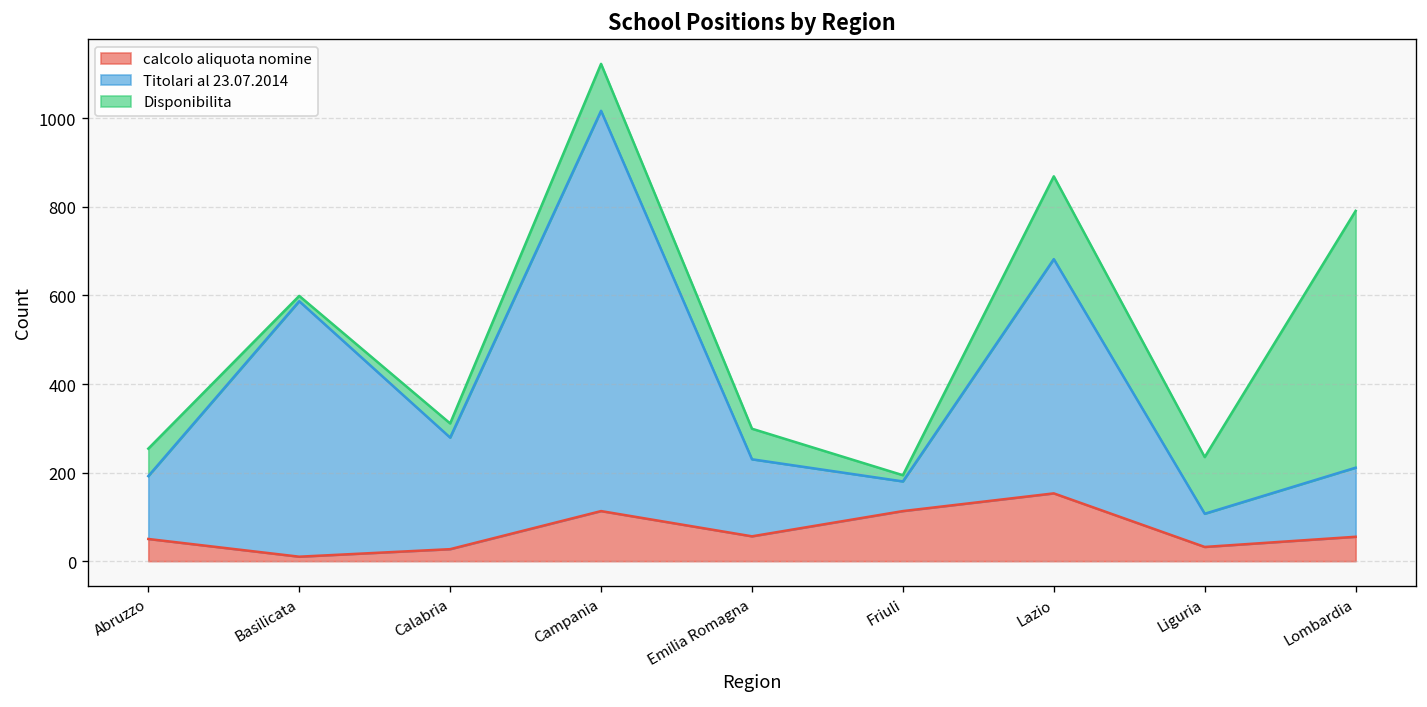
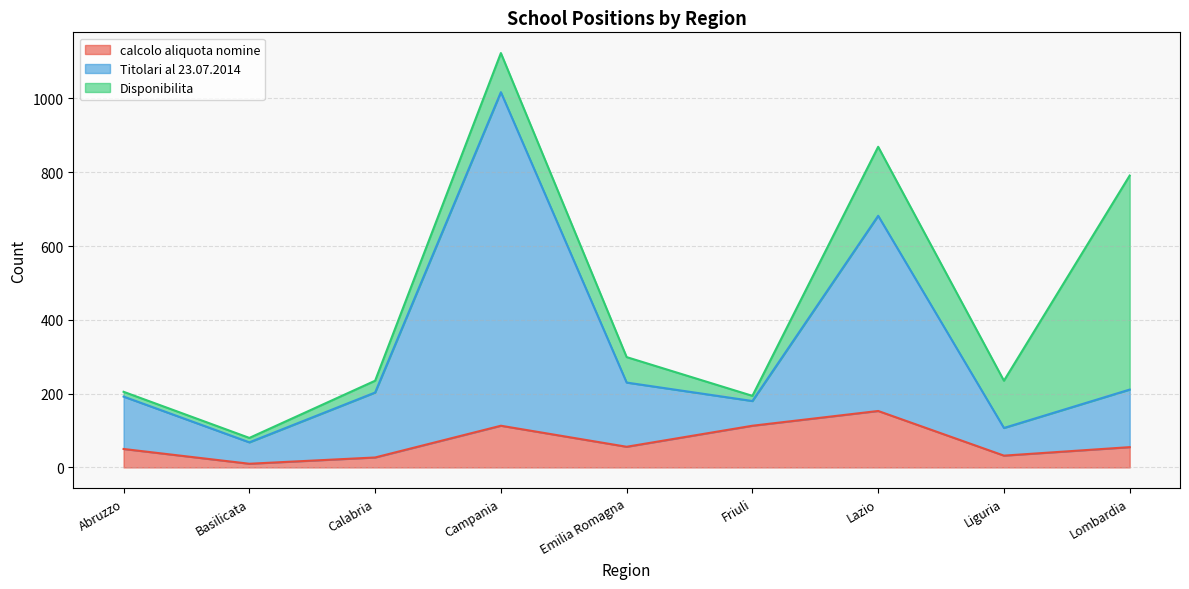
  {
    "calcolo aliquota nomine": {
      "Abruzzo": 50,
      "Basilicata": 10,
      "Calabria": 30,
      "Campania": 110,
      "Emilia Romagna": 60,
      "Friuli": 110,
      "Lazio": 150,
      "Liguria": 30,
      "Lombardia": 60
    },
    "Titolari al 23.07.2014": {
      "Abruzzo": 140,
-     "Basilicata": 580,
-     "Calabria": 250,
+     "Basilicata": 60,
+     "Calabria": 180,
      "Campania": 900,
      "Emilia Romagna": 170,
      "Friuli": 70,
      "Lazio": 530,
      "Liguria": 80,
      "Lombardia": 160
    },
    "Disponibilita": {
-     "Abruzzo": 60,
+     "Abruzzo": 10,
      "Basilicata": 10,
      "Calabria": 30,
      "Campania": 110,
      "Emilia Romagna": 70,
      "Friuli": 10,
      "Lazio": 190,
      "Liguria": 130,
      "Lombardia": 580
    }
  }
